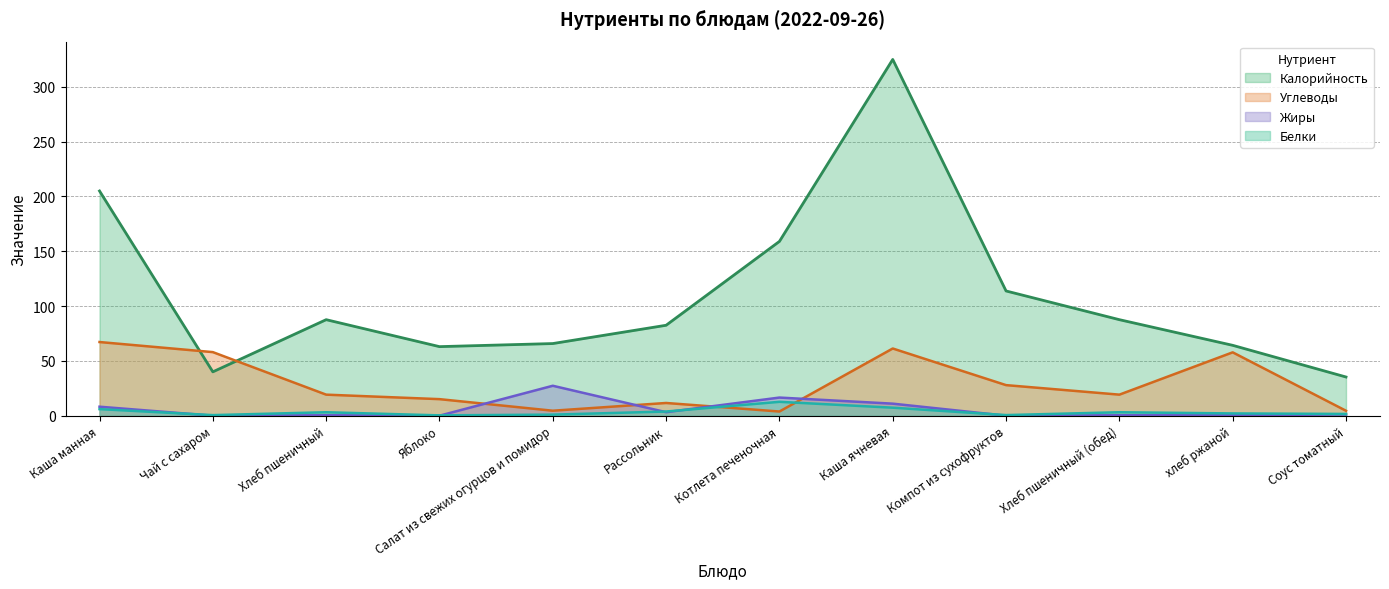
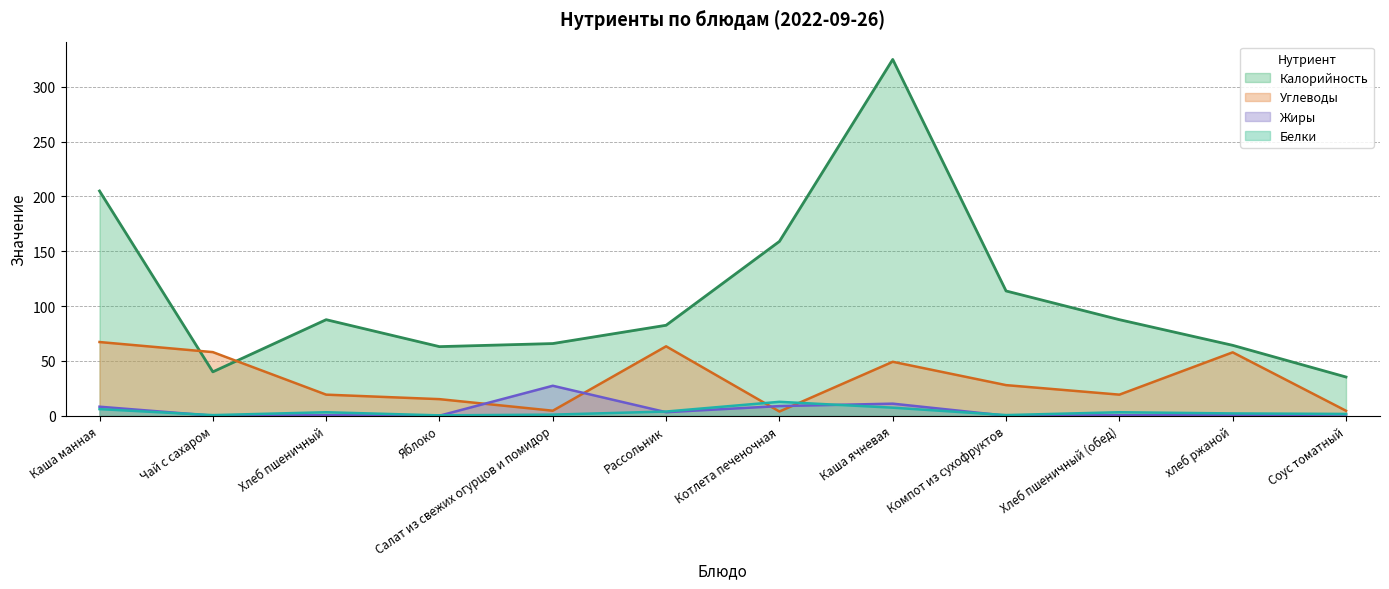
  {
    "Углеводы": {
      "Каша манная": 67,
      "Чай с сахаром": 58,
      "Хлеб пшеничный": 19,
      "Яблоко": 15,
      "Салат из свежих огурцов и помидор": 5,
-     "Рассольник": 12,
+     "Рассольник": 63,
      "Котлета печеночная": 4,
-     "Каша ячневая": 61,
+     "Каша ячневая": 49,
      "Компот из сухофруктов": 28,
      "Хлеб пшеничный (обед)": 19,
      "хлеб ржаной": 58,
      "Соус томатный": 5
    },
    "Жиры": {
      "Хлеб пшеничный": 0,
      "Салат из свежих огурцов и помидор": 27,
-     "Котлета печеночная": 17,
+     "Котлета печеночная": 9,
      "Каша ячневая": 11,
      "Хлеб пшеничный (обед)": 0
    }
  }
